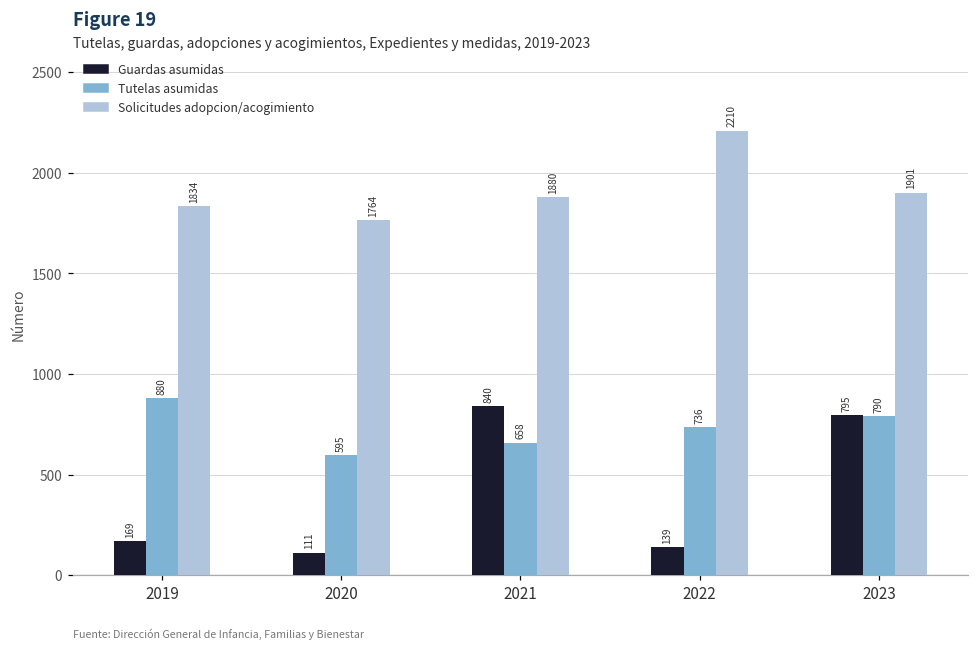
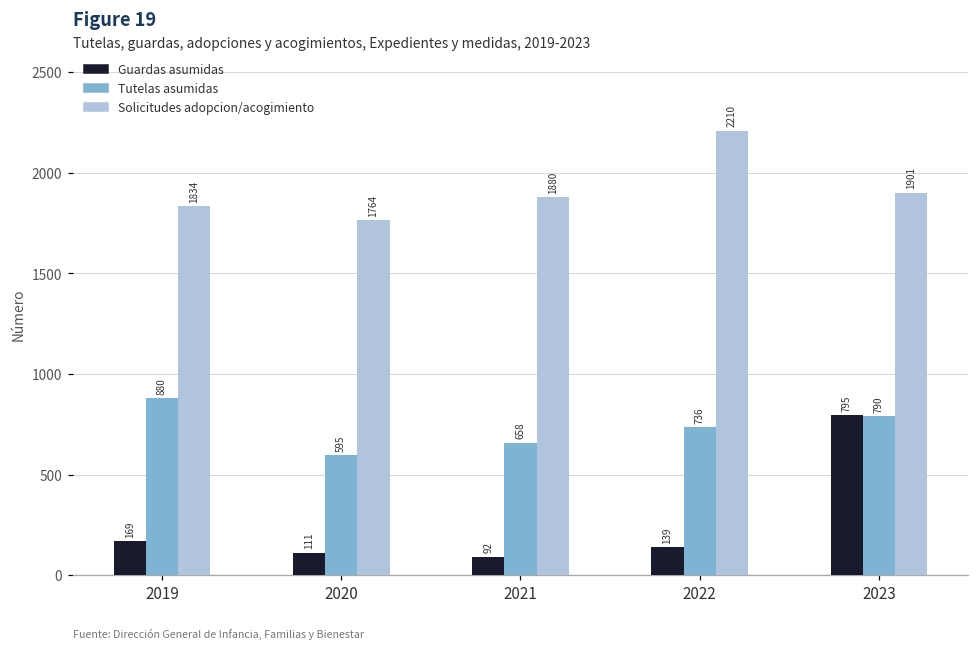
  {
    "Guardas asumidas": {
      "2019": 169,
      "2020": 111,
-     "2021": 840,
+     "2021": 92,
      "2022": 139,
      "2023": 795
    }
  }
